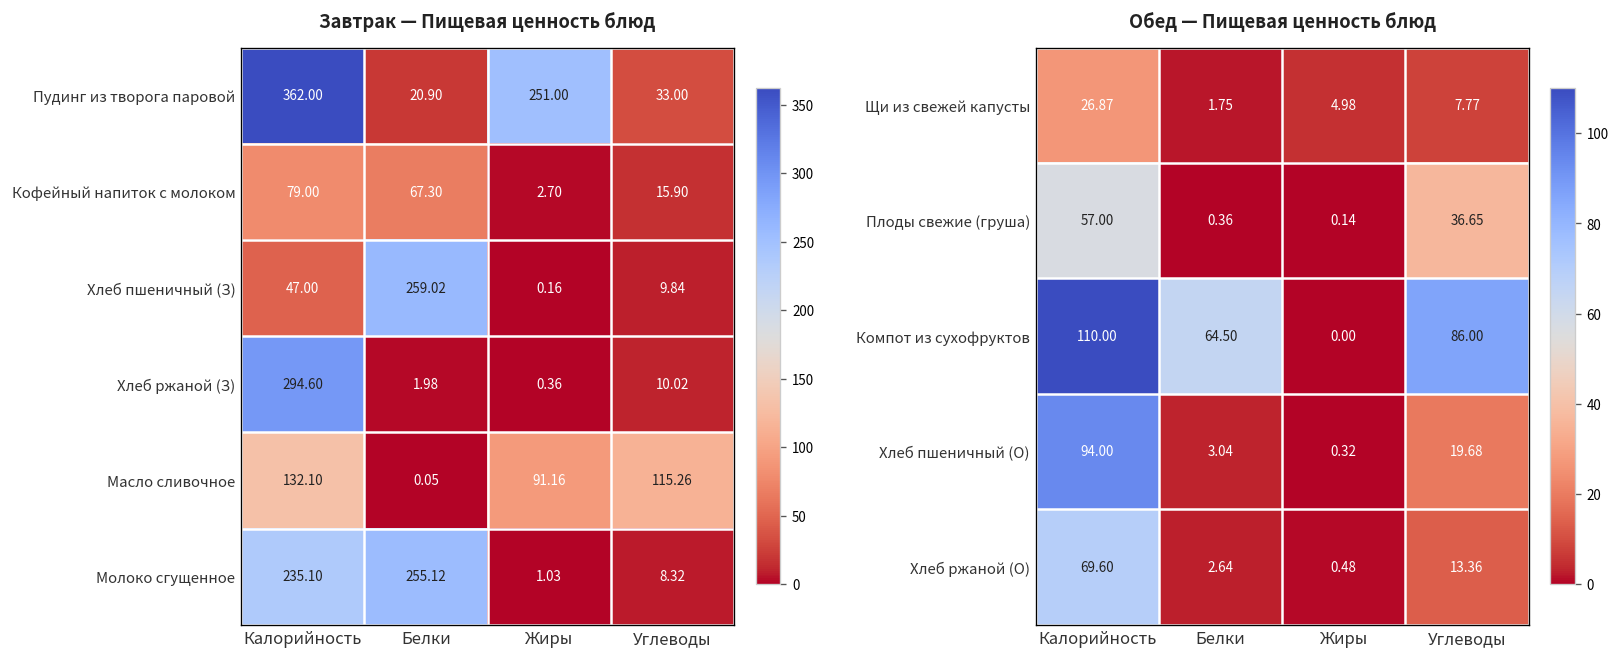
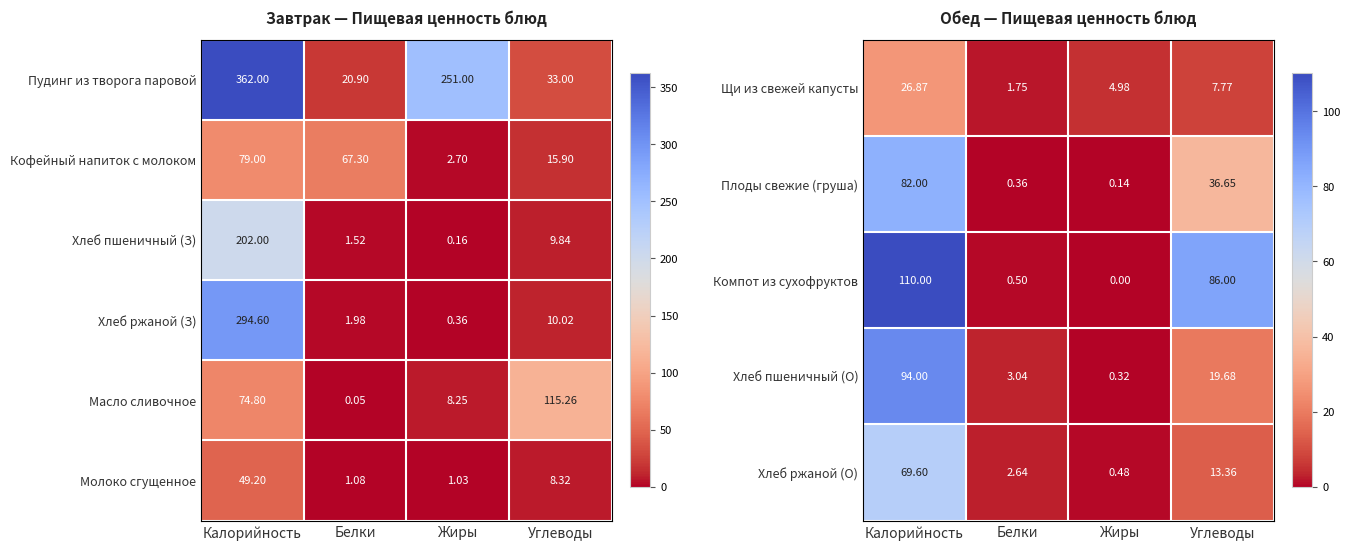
  {
    "Завтрак — Пищевая ценность блюд": {
      "Пудинг из творога паровой": {
        "Калорийность": 362.00,
        "Белки": 20.90,
        "Жиры": 251.00,
        "Углеводы": 33.00
      },
      "Кофейный напиток с молоком": {
        "Калорийность": 79.00,
        "Белки": 67.30,
        "Жиры": 2.70,
        "Углеводы": 15.90
      },
      "Хлеб пшеничный (З)": {
-       "Калорийность": 47.00,
-       "Белки": 259.02,
+       "Калорийность": 202.00,
+       "Белки": 1.52,
        "Жиры": 0.16,
        "Углеводы": 9.84
      },
      "Хлеб ржаной (З)": {
        "Калорийность": 294.60,
        "Белки": 1.98,
        "Жиры": 0.36,
        "Углеводы": 10.02
      },
      "Масло сливочное": {
-       "Калорийность": 132.10,
+       "Калорийность": 74.80,
        "Белки": 0.05,
-       "Жиры": 91.16,
+       "Жиры": 8.25,
        "Углеводы": 115.26
      },
      "Молоко сгущенное": {
-       "Калорийность": 235.10,
-       "Белки": 255.12,
+       "Калорийность": 49.20,
+       "Белки": 1.08,
        "Жиры": 1.03,
        "Углеводы": 8.32
      }
    },
    "Обед — Пищевая ценность блюд": {
      "Щи из свежей капусты": {
        "Калорийность": 26.87,
        "Белки": 1.75,
        "Жиры": 4.98,
        "Углеводы": 7.77
      },
      "Плоды свежие (груша)": {
-       "Калорийность": 57.00,
+       "Калорийность": 82.00,
        "Белки": 0.36,
        "Жиры": 0.14,
        "Углеводы": 36.65
      },
      "Компот из сухофруктов": {
        "Калорийность": 110.00,
-       "Белки": 64.50,
+       "Белки": 0.50,
        "Жиры": 0.00,
        "Углеводы": 86.00
      },
      "Хлеб пшеничный (О)": {
        "Калорийность": 94.00,
        "Белки": 3.04,
        "Жиры": 0.32,
        "Углеводы": 19.68
      },
      "Хлеб ржаной (О)": {
        "Калорийность": 69.60,
        "Белки": 2.64,
        "Жиры": 0.48,
        "Углеводы": 13.36
      }
    }
  }
